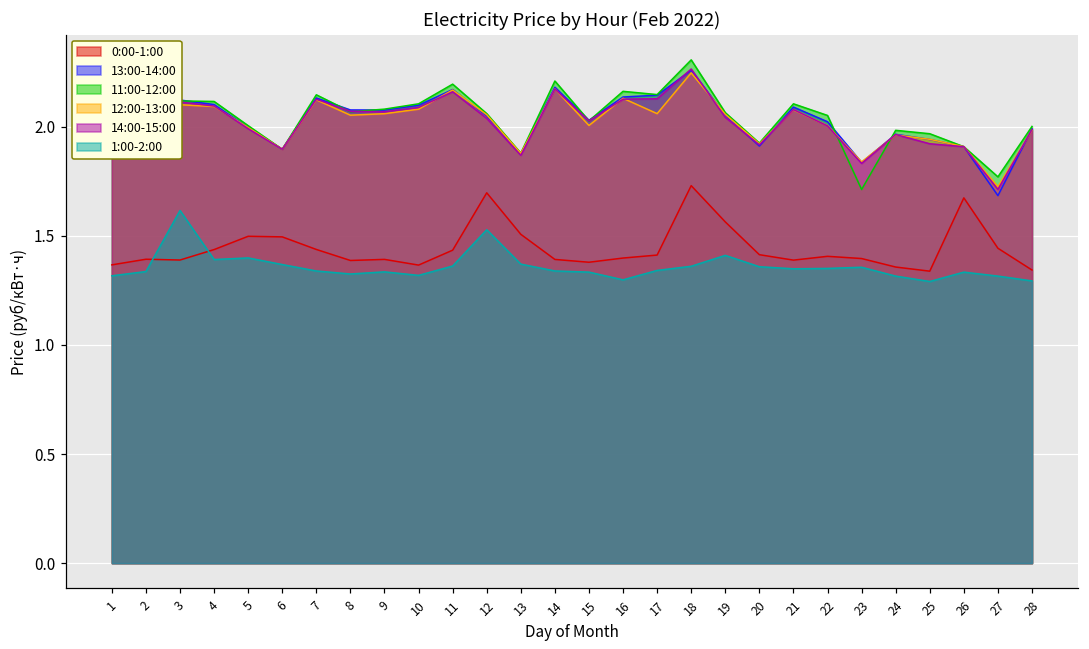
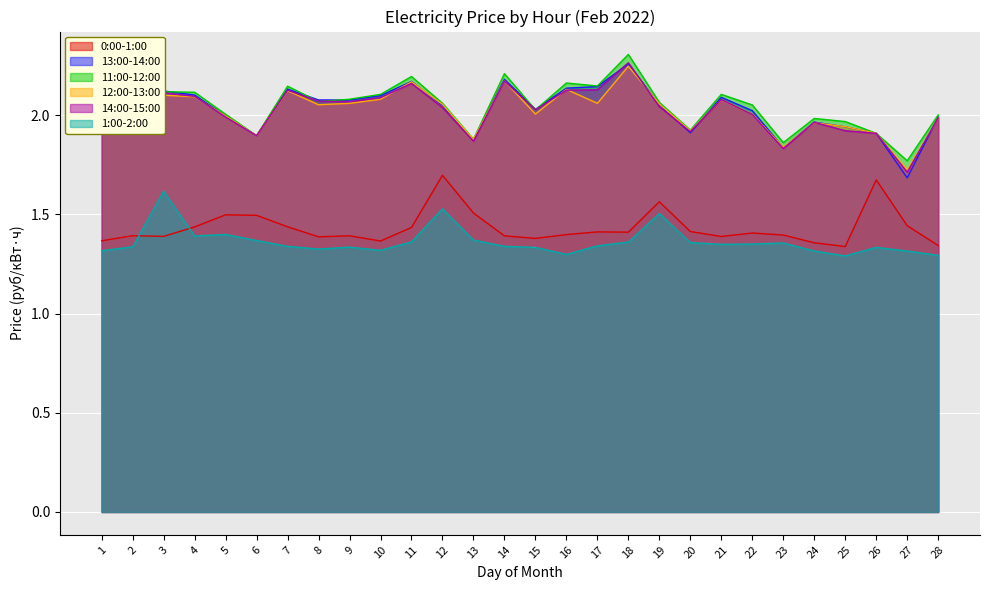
  {
    "0:00-1:00": {
      "1": 1.37,
      "2": 1.39,
      "3": 1.39,
      "4": 1.44,
      "5": 1.50,
      "6": 1.50,
      "7": 1.44,
      "8": 1.39,
      "9": 1.39,
      "10": 1.37,
      "11": 1.43,
      "12": 1.70,
      "13": 1.51,
      "14": 1.39,
      "15": 1.38,
      "16": 1.40,
      "17": 1.41,
-     "18": 1.73,
+     "18": 1.41,
      "19": 1.56,
      "20": 1.41,
      "21": 1.39,
      "22": 1.41,
      "23": 1.40,
      "24": 1.36,
      "25": 1.34,
      "26": 1.67,
      "27": 1.44,
      "28": 1.34
    },
    "13:00-14:00": {
      "22": 2.02,
      "27": 1.68
    },
    "11:00-12:00": {
      "4": 2.12,
      "7": 2.15,
      "11": 2.20,
      "14": 2.21,
      "16": 2.16,
      "18": 2.31,
      "21": 2.10,
      "22": 2.05,
-     "23": 1.71,
+     "23": 1.86,
      "24": 1.98,
      "25": 1.97,
      "27": 1.77
    },
    "12:00-13:00": {
      "8": 2.05,
      "15": 2.01,
      "17": 2.06
    },
    "14:00-15:00": {
      "17": 2.13,
      "25": 1.92
    },
    "1:00-2:00": {
      "1": 1.32,
      "2": 1.34,
      "3": 1.62,
      "4": 1.39,
      "5": 1.40,
      "6": 1.37,
      "7": 1.34,
      "8": 1.33,
      "9": 1.33,
      "10": 1.32,
      "11": 1.36,
      "12": 1.53,
      "13": 1.37,
      "14": 1.34,
      "15": 1.33,
      "16": 1.30,
      "17": 1.34,
      "18": 1.36,
-     "19": 1.41,
+     "19": 1.50,
      "20": 1.36,
      "21": 1.35,
      "22": 1.35,
      "23": 1.36,
      "24": 1.32,
      "25": 1.29,
      "26": 1.33,
      "27": 1.32,
      "28": 1.29
    }
  }
